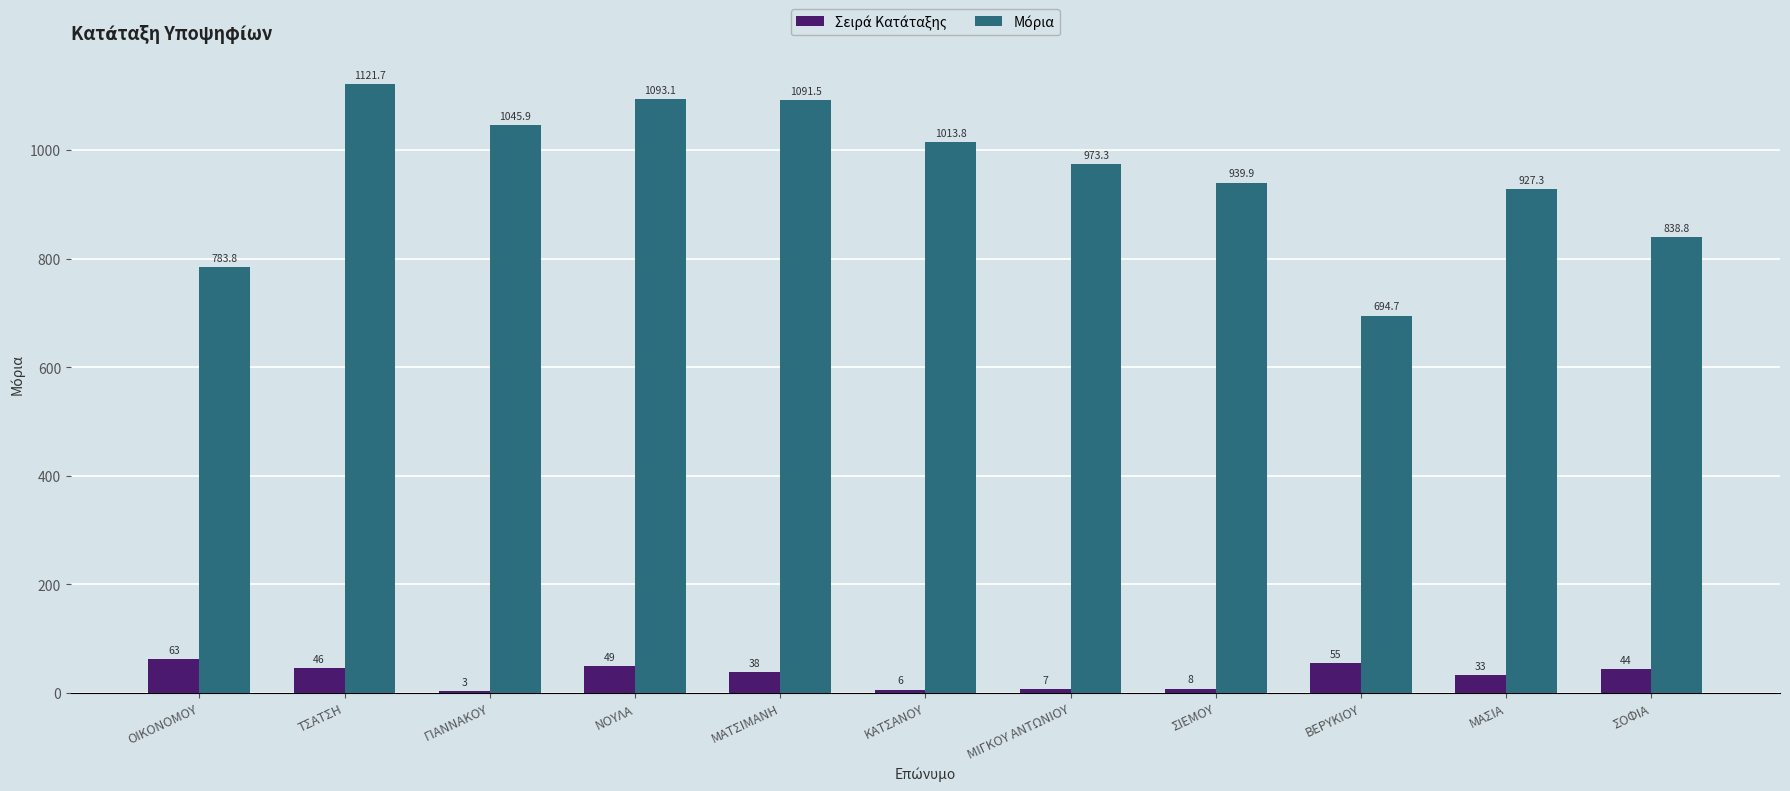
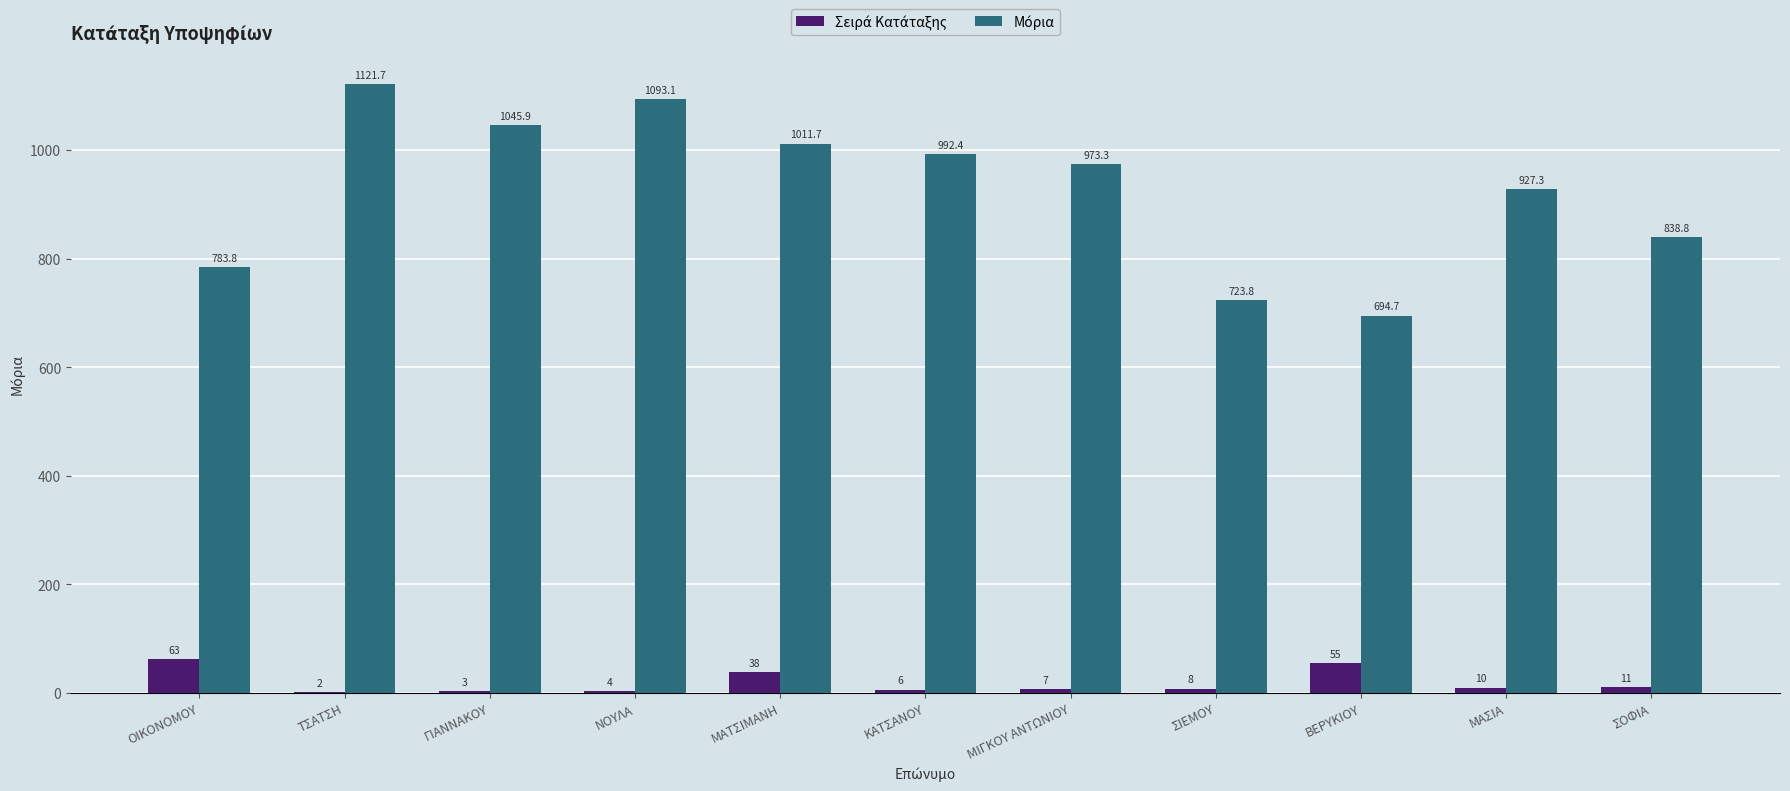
  {
    "Σειρά Κατάταξης": {
      "ΟΙΚΟΝΟΜΟΥ": 63,
-     "ΤΣΑΤΣΗ": 46,
+     "ΤΣΑΤΣΗ": 2,
      "ΓΙΑΝΝΑΚΟΥ": 3,
-     "ΝΟΥΛΑ": 49,
+     "ΝΟΥΛΑ": 4,
      "ΜΑΤΣΙΜΑΝΗ": 38,
      "ΚΑΤΣΑΝΟΥ": 6,
      "ΜΙΓΚΟΥ ΑΝΤΩΝΙΟΥ": 7,
      "ΣΙΕΜΟΥ": 8,
      "ΒΕΡΥΚΙΟΥ": 55,
-     "ΜΑΣΙΑ": 33,
-     "ΣΟΦΙΑ": 44
+     "ΜΑΣΙΑ": 10,
+     "ΣΟΦΙΑ": 11
    },
    "Μόρια": {
      "ΟΙΚΟΝΟΜΟΥ": 783.8,
      "ΤΣΑΤΣΗ": 1121.7,
      "ΓΙΑΝΝΑΚΟΥ": 1045.9,
      "ΝΟΥΛΑ": 1093.1,
-     "ΜΑΤΣΙΜΑΝΗ": 1091.5,
-     "ΚΑΤΣΑΝΟΥ": 1013.8,
+     "ΜΑΤΣΙΜΑΝΗ": 1011.7,
+     "ΚΑΤΣΑΝΟΥ": 992.4,
      "ΜΙΓΚΟΥ ΑΝΤΩΝΙΟΥ": 973.3,
-     "ΣΙΕΜΟΥ": 939.9,
+     "ΣΙΕΜΟΥ": 723.8,
      "ΒΕΡΥΚΙΟΥ": 694.7,
      "ΜΑΣΙΑ": 927.3,
      "ΣΟΦΙΑ": 838.8
    }
  }
